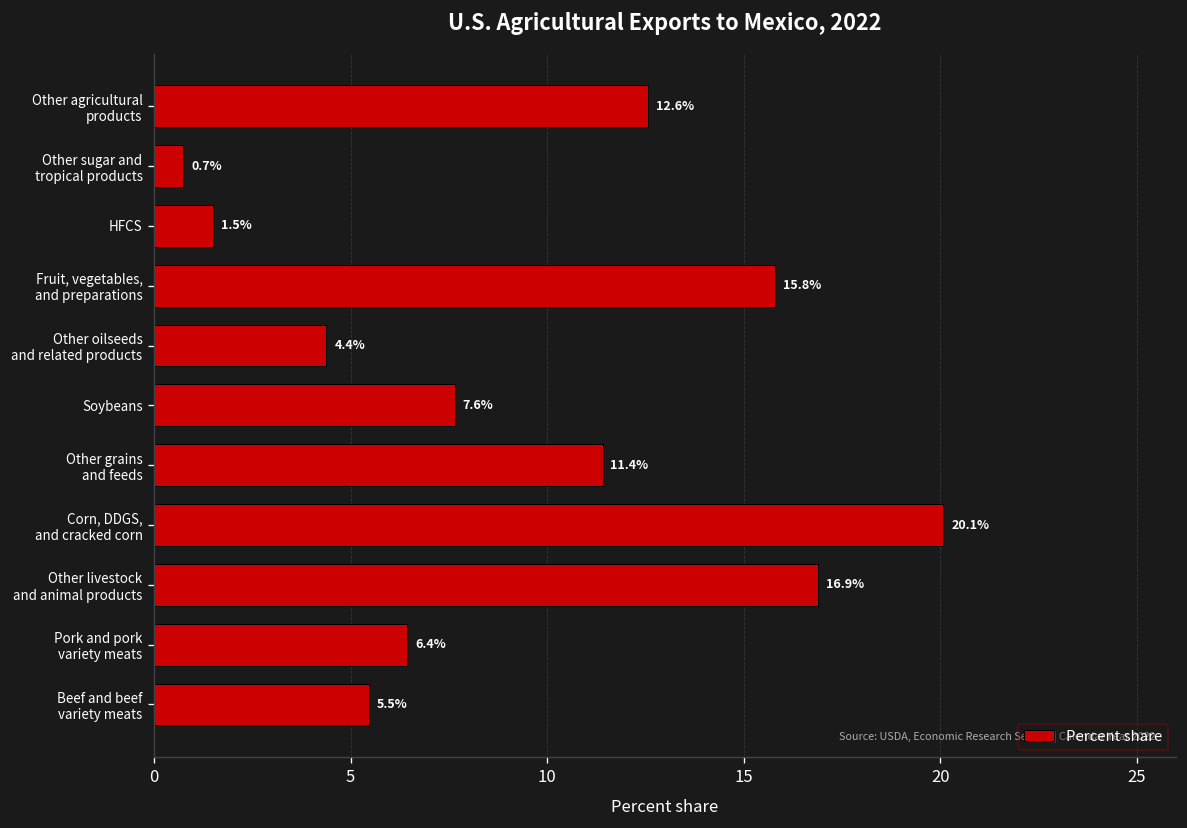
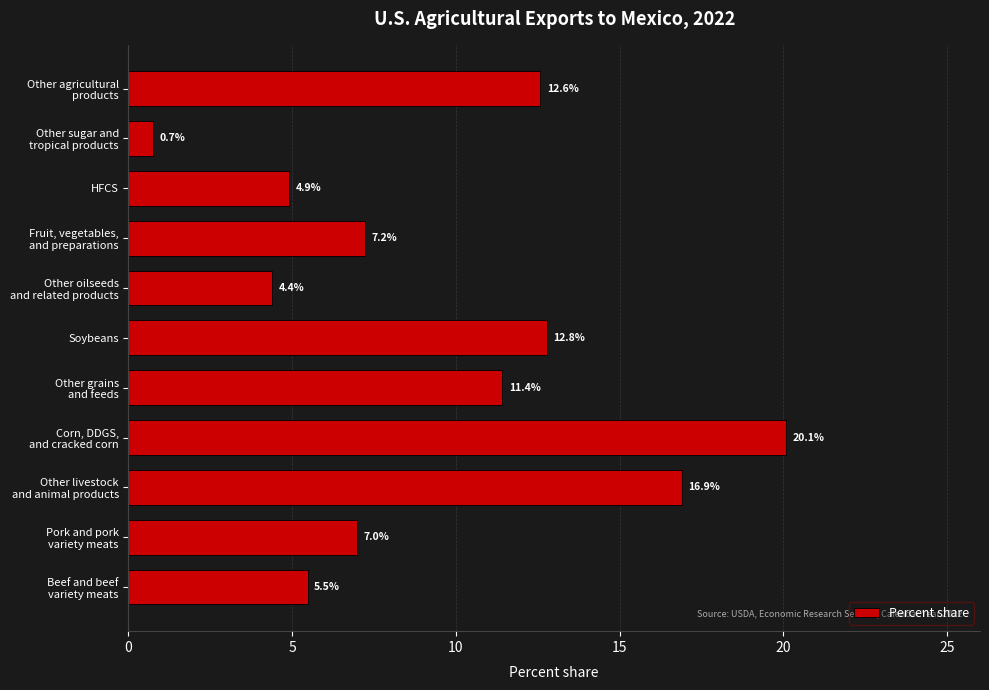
  {
    "Other agricultural products": "12.6%",
    "Other sugar and tropical products": "0.7%",
-   "HFCS": "1.5%",
-   "Fruit, vegetables, and preparations": "15.8%",
+   "HFCS": "4.9%",
+   "Fruit, vegetables, and preparations": "7.2%",
    "Other oilseeds and related products": "4.4%",
-   "Soybeans": "7.6%",
+   "Soybeans": "12.8%",
    "Other grains and feeds": "11.4%",
    "Corn, DDGS, and cracked corn": "20.1%",
    "Other livestock and animal products": "16.9%",
-   "Pork and pork variety meats": "6.4%",
+   "Pork and pork variety meats": "7.0%",
    "Beef and beef variety meats": "5.5%"
  }
